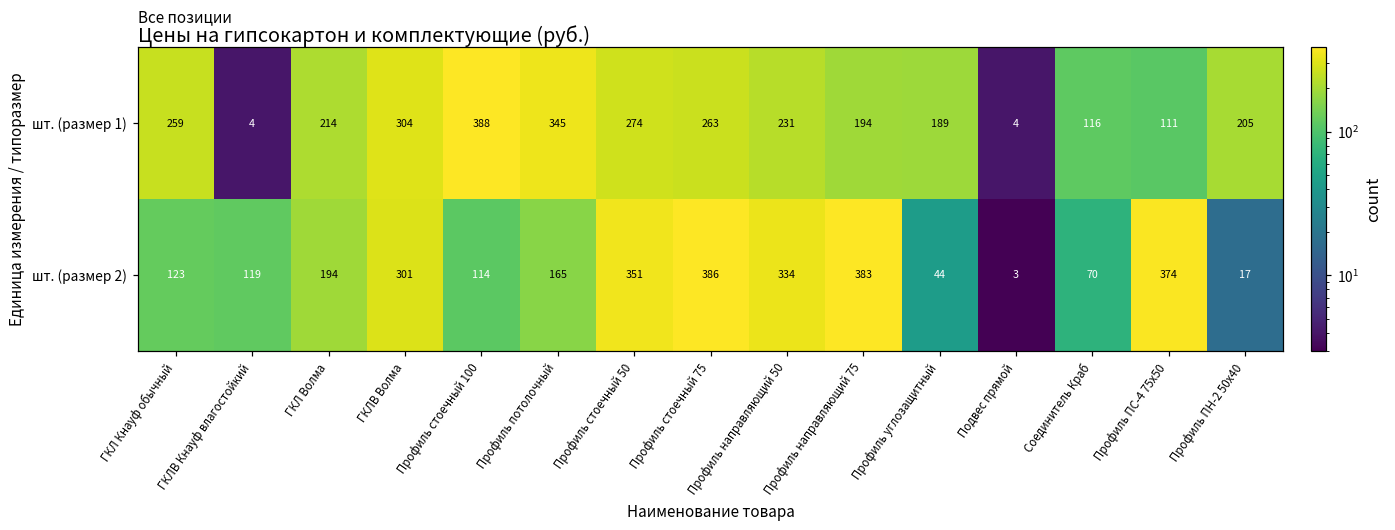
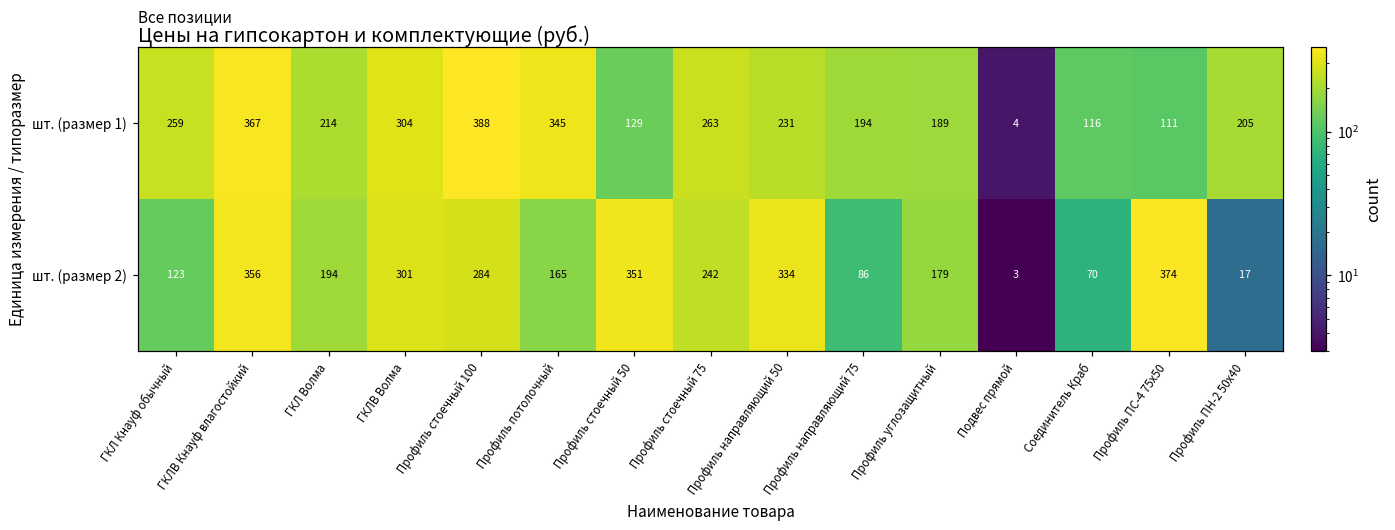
  {
    "шт. (размер 1)": {
      "ГКЛ Кнауф обычный": 259,
-     "ГКЛВ Кнауф влагостойкий": 4,
+     "ГКЛВ Кнауф влагостойкий": 367,
      "ГКЛ Волма": 214,
      "ГКЛВ Волма": 304,
      "Профиль стоечный 100": 388,
      "Профиль потолочный": 345,
-     "Профиль стоечный 50": 274,
+     "Профиль стоечный 50": 129,
      "Профиль стоечный 75": 263,
      "Профиль направляющий 50": 231,
      "Профиль направляющий 75": 194,
      "Профиль углозащитный": 189,
      "Подвес прямой": 4,
      "Соединитель Краб": 116,
      "Профиль ПС-4 75х50": 111,
      "Профиль ПН-2 50х40": 205
    },
    "шт. (размер 2)": {
      "ГКЛ Кнауф обычный": 123,
-     "ГКЛВ Кнауф влагостойкий": 119,
+     "ГКЛВ Кнауф влагостойкий": 356,
      "ГКЛ Волма": 194,
      "ГКЛВ Волма": 301,
-     "Профиль стоечный 100": 114,
+     "Профиль стоечный 100": 284,
      "Профиль потолочный": 165,
      "Профиль стоечный 50": 351,
-     "Профиль стоечный 75": 386,
+     "Профиль стоечный 75": 242,
      "Профиль направляющий 50": 334,
-     "Профиль направляющий 75": 383,
-     "Профиль углозащитный": 44,
+     "Профиль направляющий 75": 86,
+     "Профиль углозащитный": 179,
      "Подвес прямой": 3,
      "Соединитель Краб": 70,
      "Профиль ПС-4 75х50": 374,
      "Профиль ПН-2 50х40": 17
    }
  }
